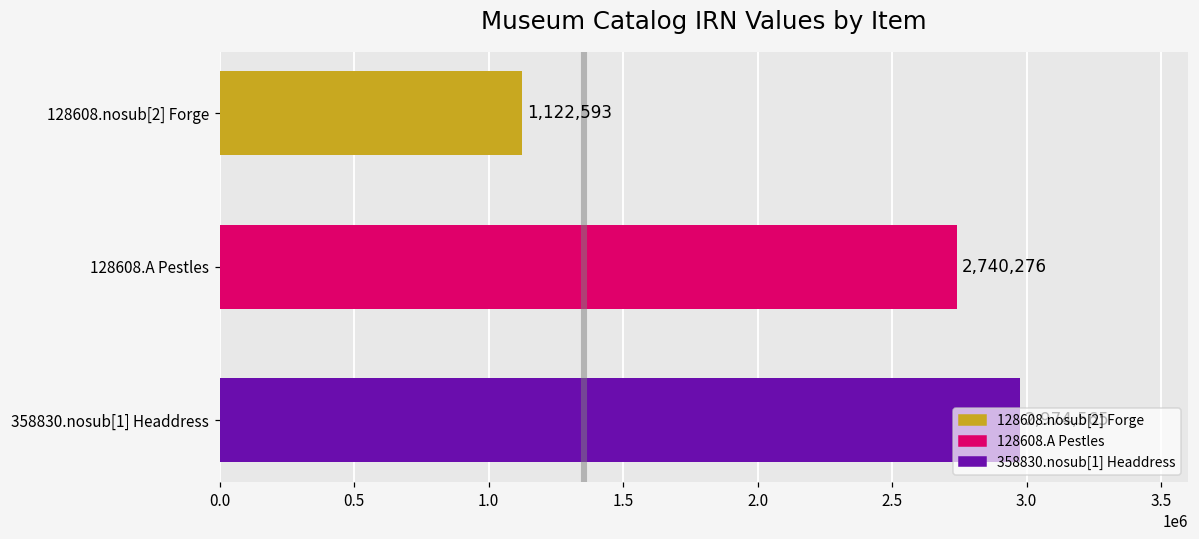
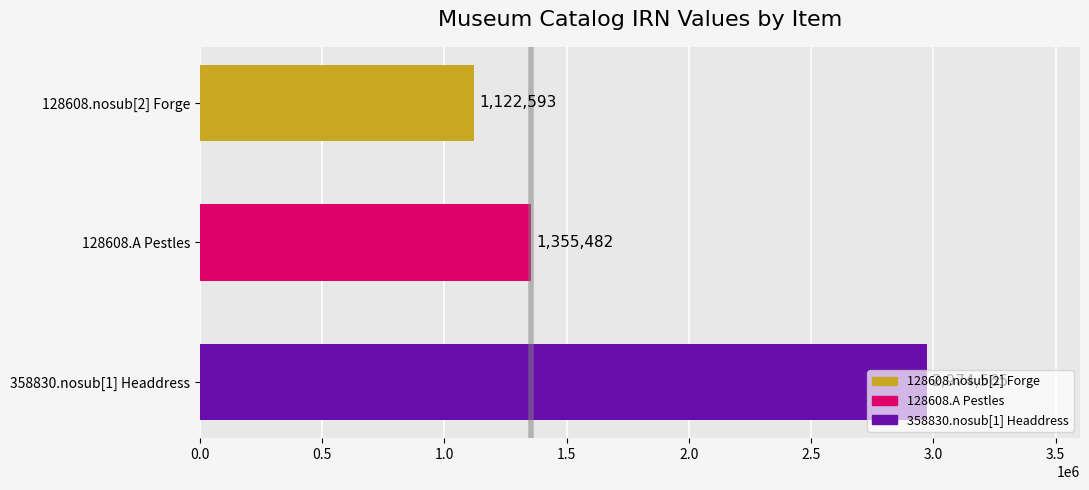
  {
    "128608.nosub[2] Forge": "1,122,593",
-   "128608.A Pestles": "2,740,276"
+   "128608.A Pestles": "1,355,482"
  }
